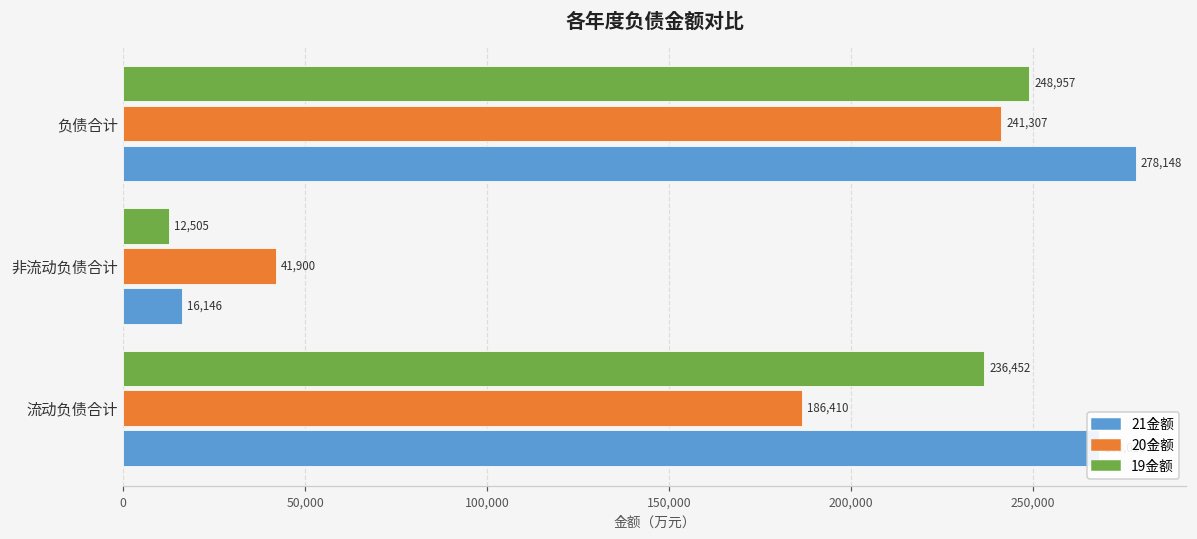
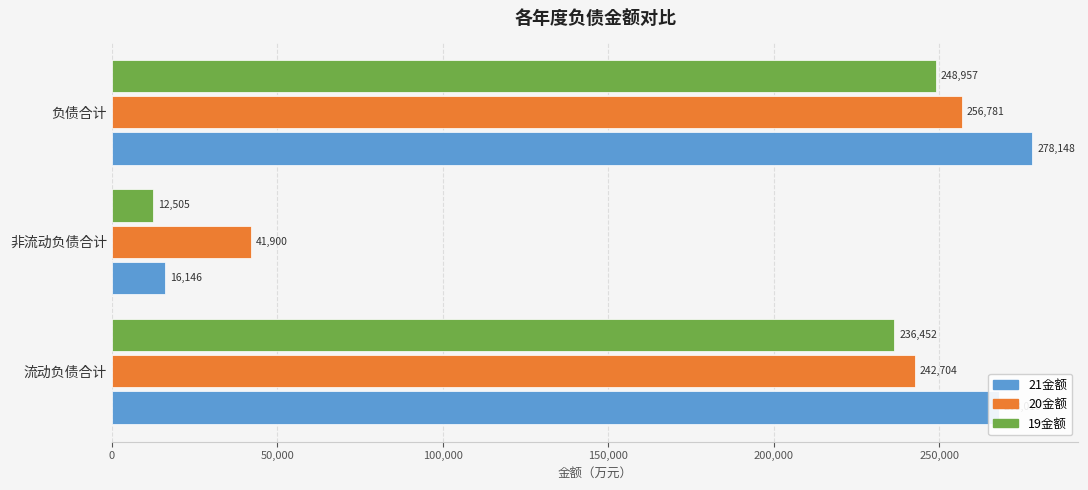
  {
    "21金额": {
      "负债合计": "278,148",
      "非流动负债合计": "16,146"
    },
    "20金额": {
-     "负债合计": "241,307",
+     "负债合计": "256,781",
      "非流动负债合计": "41,900",
-     "流动负债合计": "186,410"
+     "流动负债合计": "242,704"
    },
    "19金额": {
      "负债合计": "248,957",
      "非流动负债合计": "12,505",
      "流动负债合计": "236,452"
    }
  }
